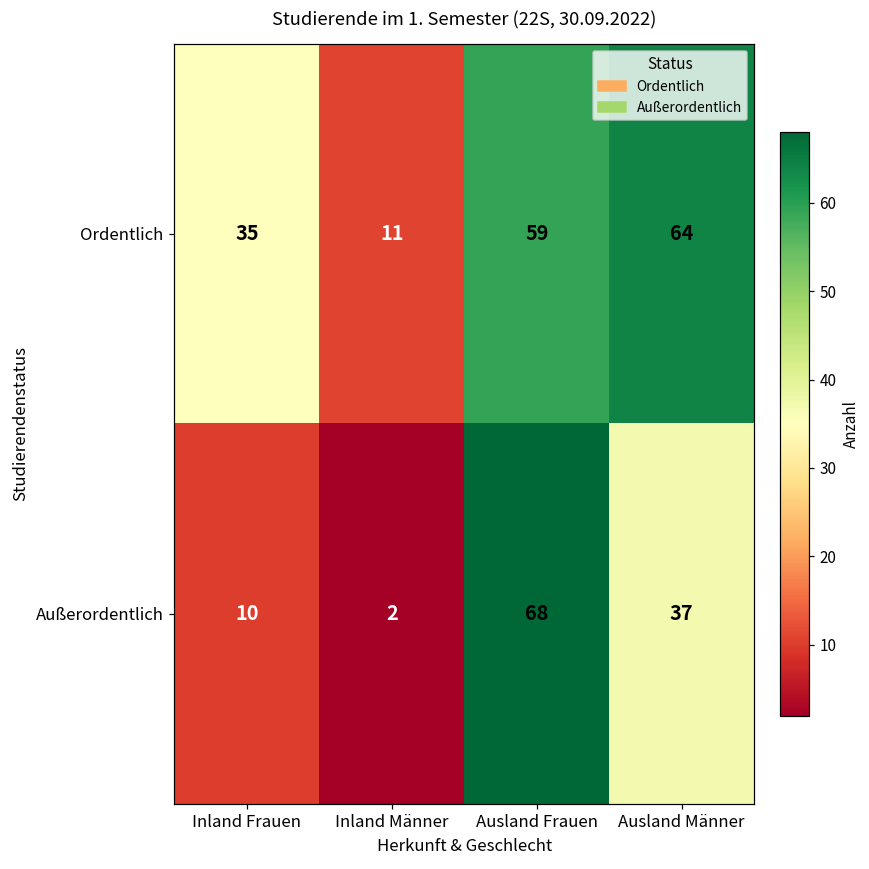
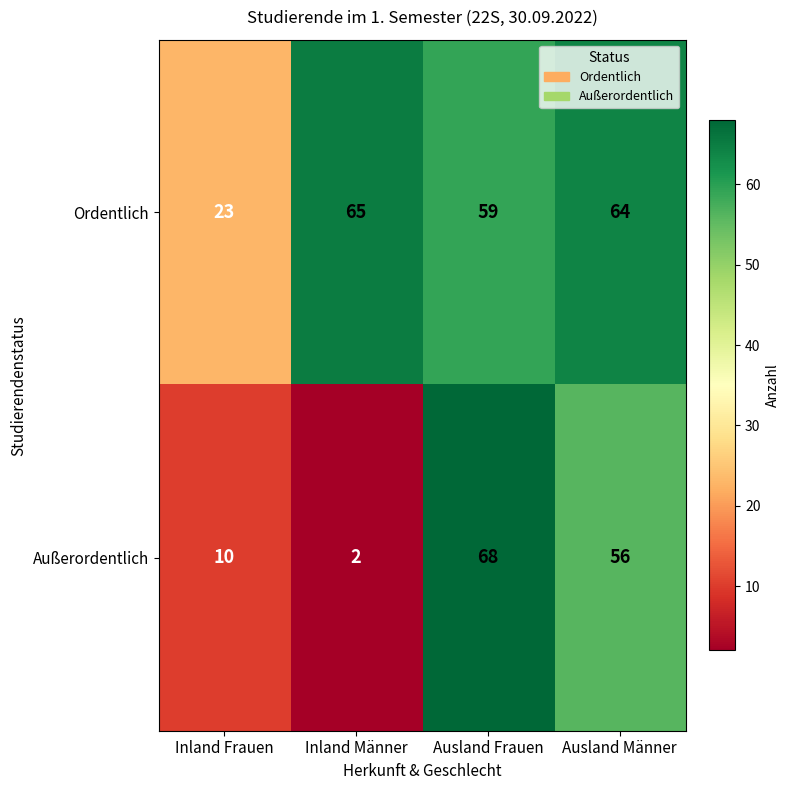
  {
    "Ordentlich": {
-     "Inland Frauen": 35,
-     "Inland Männer": 11,
+     "Inland Frauen": 23,
+     "Inland Männer": 65,
      "Ausland Frauen": 59,
      "Ausland Männer": 64
    },
    "Außerordentlich": {
      "Inland Frauen": 10,
      "Inland Männer": 2,
      "Ausland Frauen": 68,
-     "Ausland Männer": 37
+     "Ausland Männer": 56
    }
  }
